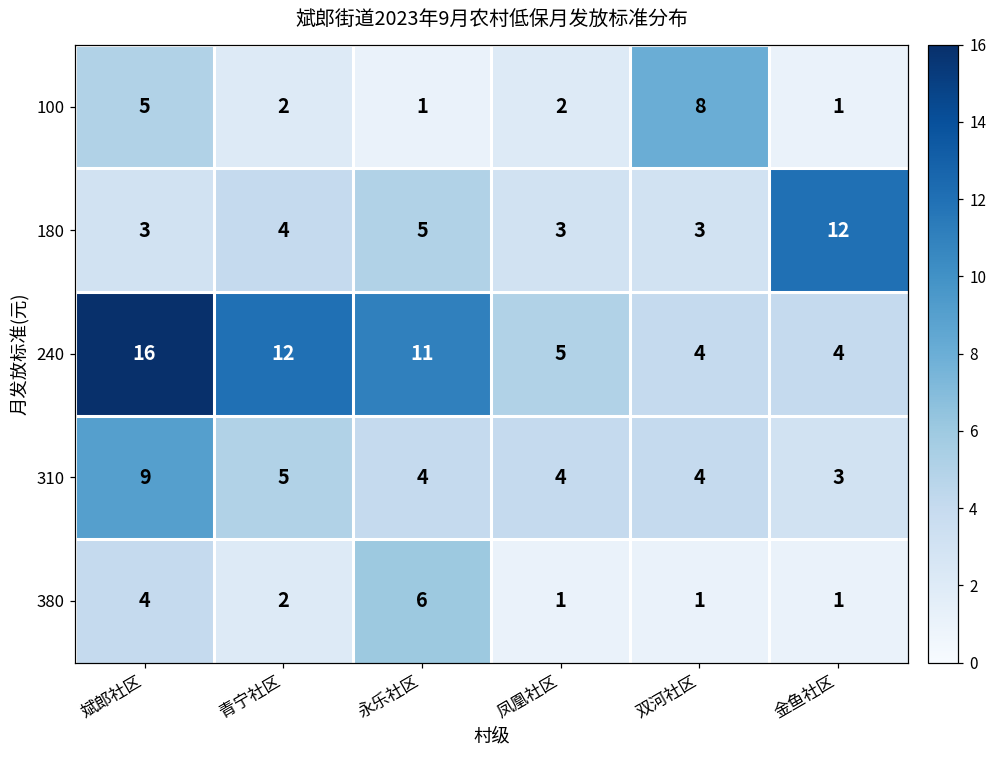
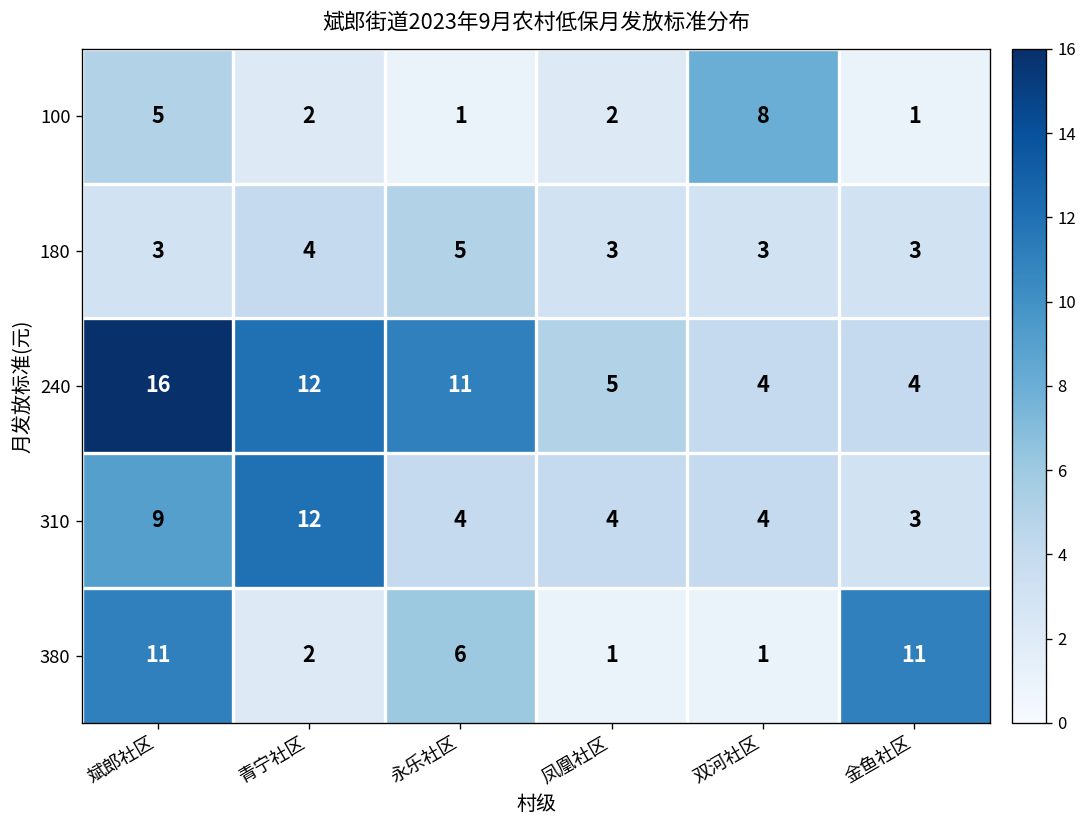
  {
    "100": {
      "斌郎社区": 5,
      "青宁社区": 2,
      "永乐社区": 1,
      "凤凰社区": 2,
      "双河社区": 8,
      "金鱼社区": 1
    },
    "180": {
      "斌郎社区": 3,
      "青宁社区": 4,
      "永乐社区": 5,
      "凤凰社区": 3,
      "双河社区": 3,
-     "金鱼社区": 12
+     "金鱼社区": 3
    },
    "240": {
      "斌郎社区": 16,
      "青宁社区": 12,
      "永乐社区": 11,
      "凤凰社区": 5,
      "双河社区": 4,
      "金鱼社区": 4
    },
    "310": {
      "斌郎社区": 9,
-     "青宁社区": 5,
+     "青宁社区": 12,
      "永乐社区": 4,
      "凤凰社区": 4,
      "双河社区": 4,
      "金鱼社区": 3
    },
    "380": {
-     "斌郎社区": 4,
+     "斌郎社区": 11,
      "青宁社区": 2,
      "永乐社区": 6,
      "凤凰社区": 1,
      "双河社区": 1,
-     "金鱼社区": 1
+     "金鱼社区": 11
    }
  }
